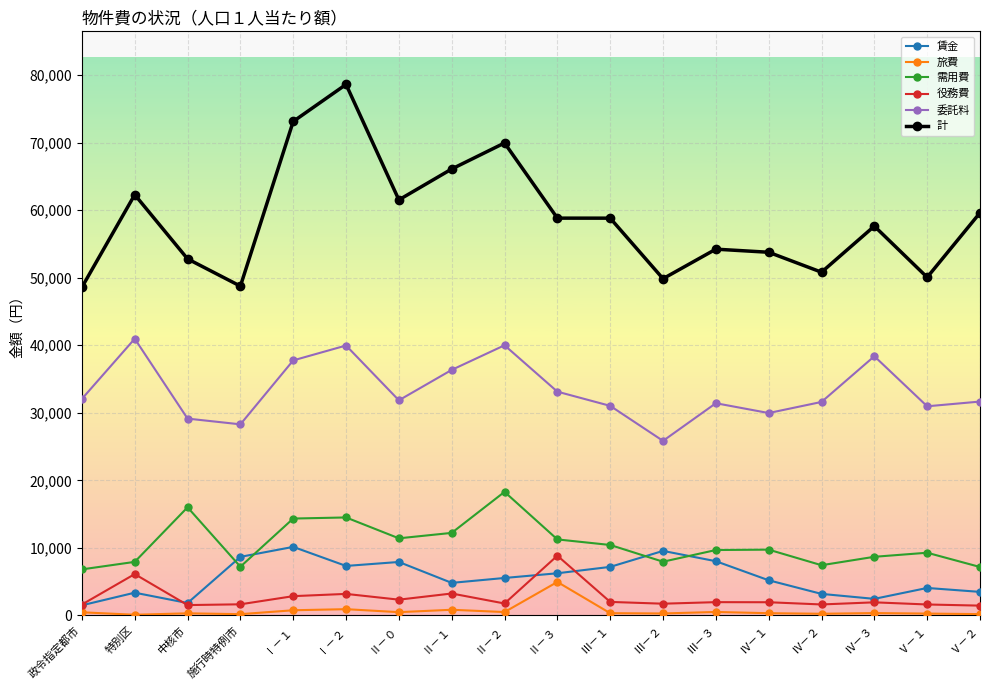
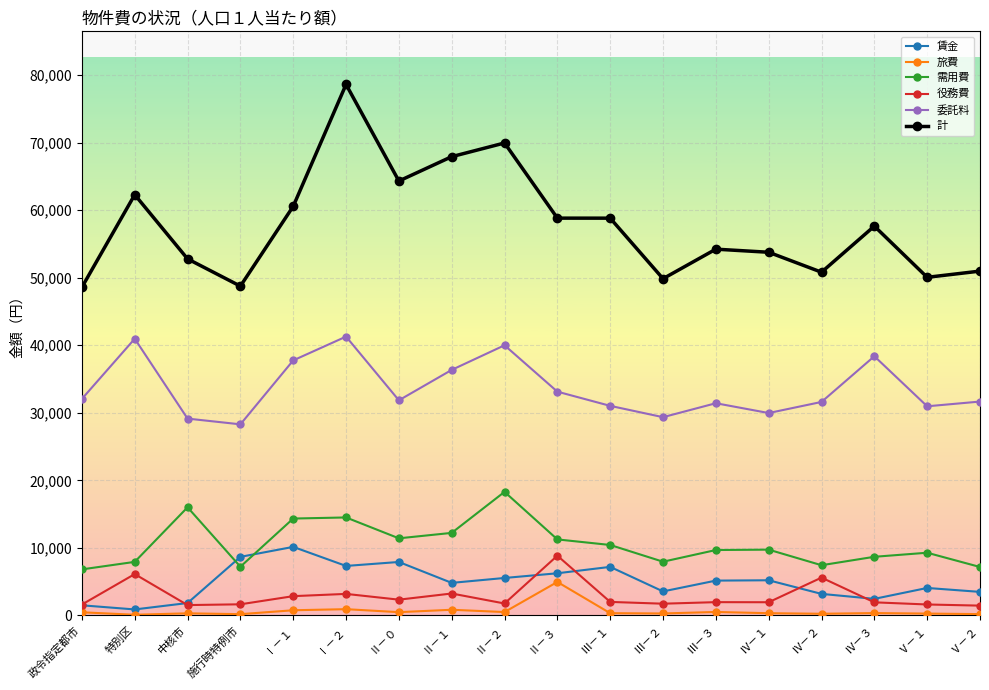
  {
    "賃金": {
-     "特別区": "3,000",
+     "特別区": "1,000",
      "施行時特例市": "9,000",
      "Ⅰ－１": "10,000",
      "Ⅰ－２": "7,000",
      "Ⅱ－０": "8,000",
      "Ⅱ－１": "5,000",
      "Ⅱ－２": "6,000",
      "Ⅱ－３": "6,000",
      "Ⅲ－１": "7,000",
-     "Ⅲ－２": "10,000",
-     "Ⅲ－３": "8,000",
+     "Ⅲ－２": "4,000",
+     "Ⅲ－３": "5,000",
      "Ⅳ－１": "5,000",
      "Ⅳ－２": "3,000",
      "Ⅳ－３": "2,000",
      "Ⅴ－１": "4,000",
      "Ⅴ－２": "3,000"
    },
    "旅費": {
      "政令指定都市": "0",
      "特別区": "0",
      "中核市": "0",
      "施行時特例市": "0",
      "Ⅰ－１": "1,000",
      "Ⅰ－２": "1,000",
      "Ⅱ－０": "0",
      "Ⅱ－１": "1,000",
      "Ⅱ－２": "1,000",
      "Ⅱ－３": "5,000",
      "Ⅲ－１": "0",
      "Ⅲ－２": "0",
      "Ⅲ－３": "1,000",
      "Ⅳ－１": "0",
      "Ⅳ－２": "0",
      "Ⅳ－３": "0",
      "Ⅴ－１": "0",
      "Ⅴ－２": "0"
    },
    "需用費": {
      "政令指定都市": "7,000",
      "特別区": "8,000",
      "中核市": "16,000",
      "施行時特例市": "7,000",
      "Ⅰ－１": "14,000",
      "Ⅰ－２": "15,000",
      "Ⅱ－０": "11,000",
      "Ⅱ－１": "12,000",
      "Ⅱ－２": "18,000",
      "Ⅱ－３": "11,000",
      "Ⅲ－１": "10,000",
      "Ⅲ－２": "8,000",
      "Ⅲ－３": "10,000",
      "Ⅳ－１": "10,000",
      "Ⅳ－２": "7,000",
      "Ⅳ－３": "9,000",
      "Ⅴ－１": "9,000",
      "Ⅴ－２": "7,000"
    },
    "役務費": {
      "特別区": "6,000",
      "施行時特例市": "2,000",
      "Ⅰ－１": "3,000",
      "Ⅰ－２": "3,000",
      "Ⅱ－０": "2,000",
      "Ⅱ－１": "3,000",
      "Ⅱ－２": "2,000",
      "Ⅱ－３": "9,000",
      "Ⅲ－１": "2,000",
      "Ⅲ－２": "2,000",
      "Ⅲ－３": "2,000",
      "Ⅳ－１": "2,000",
-     "Ⅳ－２": "2,000",
+     "Ⅳ－２": "6,000",
      "Ⅳ－３": "2,000",
      "Ⅴ－１": "2,000",
      "Ⅴ－２": "1,000"
    },
    "委託料": {
      "政令指定都市": "32,000",
      "特別区": "41,000",
      "中核市": "29,000",
      "施行時特例市": "28,000",
      "Ⅰ－１": "38,000",
-     "Ⅰ－２": "40,000",
+     "Ⅰ－２": "41,000",
      "Ⅱ－０": "32,000",
      "Ⅱ－１": "36,000",
      "Ⅱ－２": "40,000",
      "Ⅱ－３": "33,000",
      "Ⅲ－１": "31,000",
-     "Ⅲ－２": "26,000",
+     "Ⅲ－２": "29,000",
      "Ⅲ－３": "31,000",
      "Ⅳ－１": "30,000",
      "Ⅳ－２": "32,000",
      "Ⅳ－３": "38,000",
      "Ⅴ－１": "31,000",
      "Ⅴ－２": "32,000"
    },
    "計": {
      "政令指定都市": "49,000",
      "特別区": "62,000",
      "中核市": "53,000",
      "施行時特例市": "49,000",
-     "Ⅰ－１": "73,000",
+     "Ⅰ－１": "61,000",
      "Ⅰ－２": "79,000",
-     "Ⅱ－０": "62,000",
-     "Ⅱ－１": "66,000",
+     "Ⅱ－０": "64,000",
+     "Ⅱ－１": "68,000",
      "Ⅱ－２": "70,000",
      "Ⅱ－３": "59,000",
      "Ⅲ－１": "59,000",
      "Ⅲ－２": "50,000",
      "Ⅲ－３": "54,000",
      "Ⅳ－１": "54,000",
      "Ⅳ－２": "51,000",
      "Ⅳ－３": "58,000",
      "Ⅴ－１": "50,000",
-     "Ⅴ－２": "60,000"
+     "Ⅴ－２": "51,000"
    }
  }
